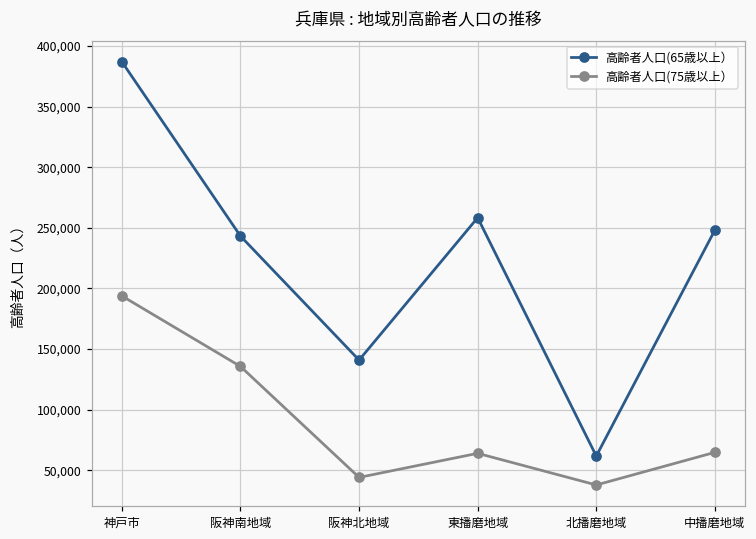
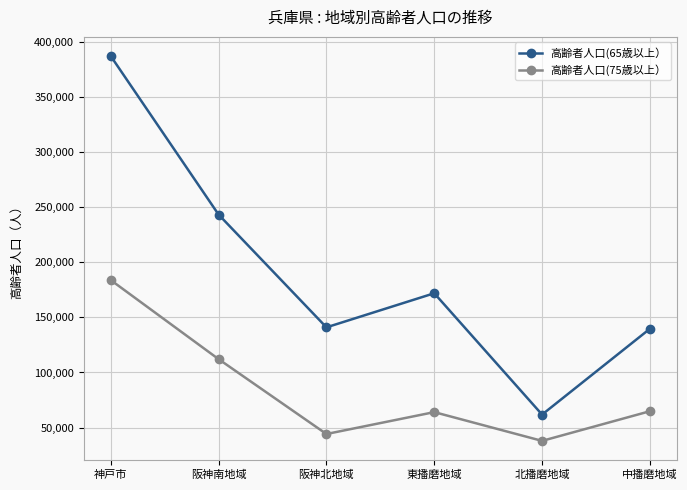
  {
    "高齢者人口(65歳以上）": {
      "神戸市": "387,000",
      "阪神南地域": "243,000",
      "阪神北地域": "141,000",
-     "東播磨地域": "258,000",
+     "東播磨地域": "172,000",
      "北播磨地域": "62,000",
-     "中播磨地域": "248,000"
+     "中播磨地域": "140,000"
    },
    "高齢者人口(75歳以上）": {
-     "神戸市": "194,000",
-     "阪神南地域": "136,000",
+     "神戸市": "184,000",
+     "阪神南地域": "112,000",
      "阪神北地域": "44,000",
      "東播磨地域": "64,000",
      "北播磨地域": "38,000",
      "中播磨地域": "65,000"
    }
  }
